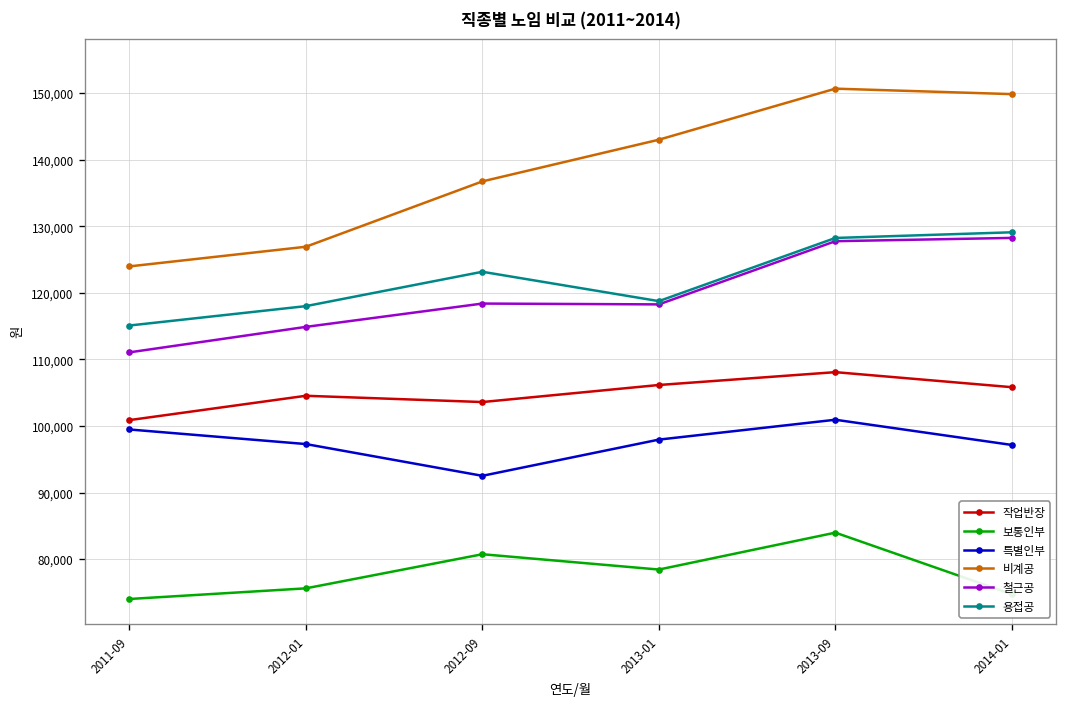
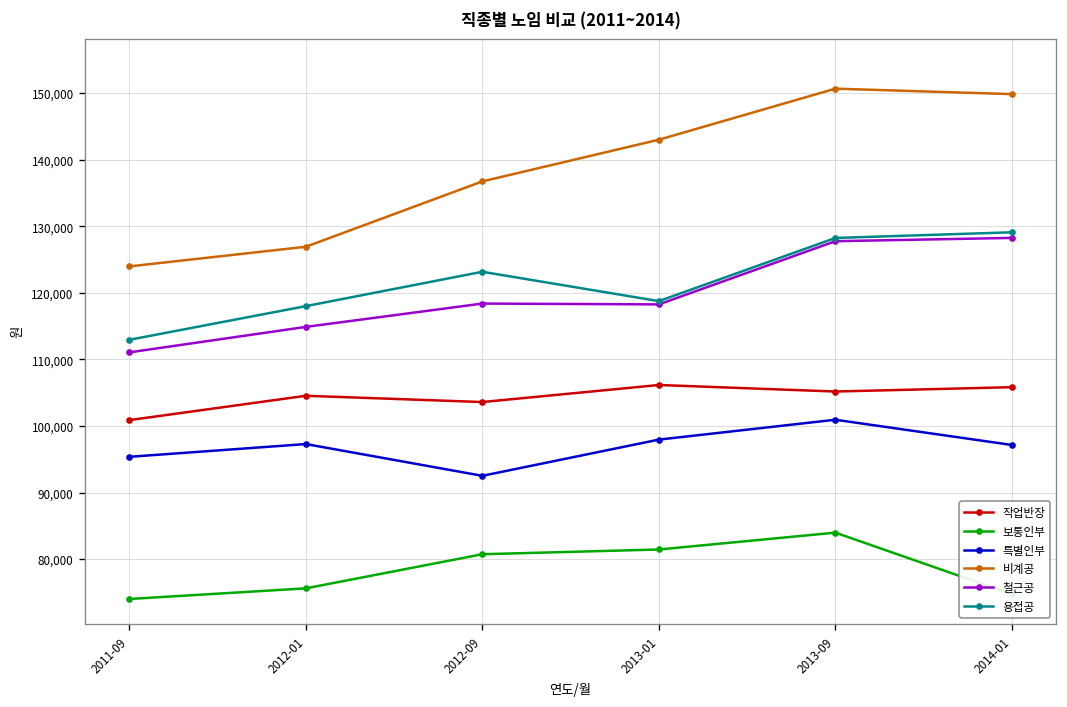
  {
    "작업반장": {
      "2011-09": "101,000",
      "2012-01": "105,000",
      "2012-09": "104,000",
      "2013-01": "106,000",
-     "2013-09": "108,000",
+     "2013-09": "105,000",
      "2014-01": "106,000"
    },
    "보통인부": {
      "2011-09": "74,000",
      "2012-01": "76,000",
      "2012-09": "81,000",
-     "2013-01": "78,000",
+     "2013-01": "81,000",
      "2013-09": "84,000"
    },
    "특별인부": {
-     "2011-09": "99,000",
+     "2011-09": "95,000",
      "2012-01": "97,000",
      "2012-09": "93,000",
      "2013-01": "98,000",
      "2013-09": "101,000",
      "2014-01": "97,000"
    },
    "비계공": {
      "2011-09": "124,000",
      "2012-01": "127,000",
      "2012-09": "137,000",
      "2013-01": "143,000",
      "2013-09": "151,000",
      "2014-01": "150,000"
    },
    "철근공": {
      "2011-09": "111,000",
      "2012-01": "115,000",
      "2012-09": "118,000",
      "2013-01": "118,000",
      "2013-09": "128,000",
      "2014-01": "128,000"
    },
    "용접공": {
-     "2011-09": "115,000",
+     "2011-09": "113,000",
      "2012-01": "118,000",
      "2012-09": "123,000",
      "2013-01": "119,000",
      "2013-09": "128,000",
      "2014-01": "129,000"
    }
  }
